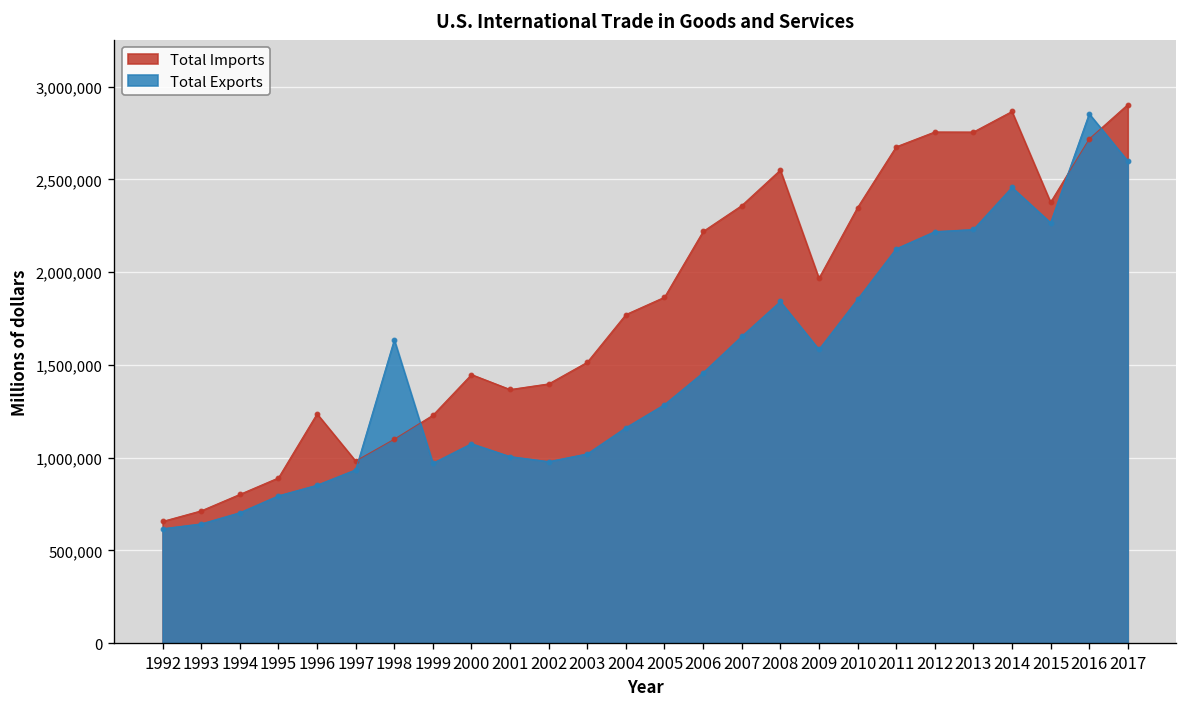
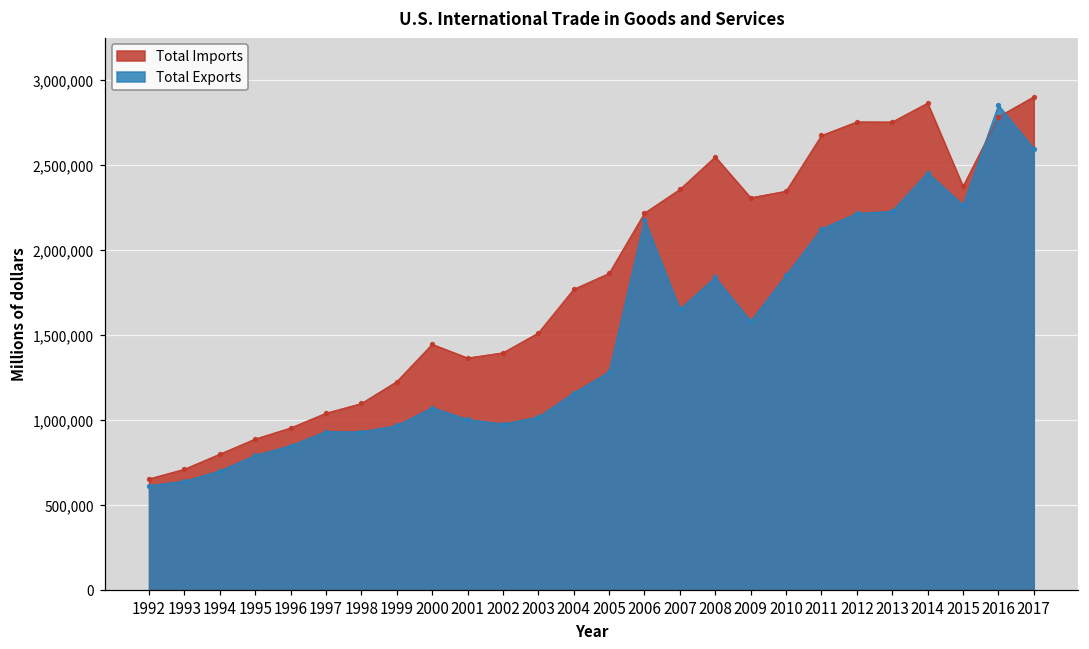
  {
    "Total Imports": {
      "1992": "660,000",
      "1993": "710,000",
      "1994": "800,000",
      "1995": "890,000",
-     "1996": "1,240,000",
-     "1997": "980,000",
+     "1996": "960,000",
+     "1997": "1,040,000",
      "1998": "1,100,000",
      "1999": "1,230,000",
      "2000": "1,450,000",
      "2001": "1,370,000",
      "2002": "1,400,000",
      "2003": "1,510,000",
      "2004": "1,770,000",
      "2005": "1,860,000",
      "2006": "2,220,000",
      "2007": "2,360,000",
      "2008": "2,550,000",
-     "2009": "1,970,000",
+     "2009": "2,310,000",
      "2010": "2,350,000",
      "2011": "2,680,000",
      "2012": "2,760,000",
      "2013": "2,760,000",
      "2014": "2,870,000",
      "2015": "2,380,000",
-     "2016": "2,720,000",
+     "2016": "2,790,000",
      "2017": "2,900,000"
    },
    "Total Exports": {
      "1992": "620,000",
      "1993": "640,000",
      "1994": "700,000",
      "1995": "790,000",
      "1996": "850,000",
      "1997": "930,000",
-     "1998": "1,640,000",
+     "1998": "930,000",
      "1999": "970,000",
      "2000": "1,080,000",
      "2001": "1,010,000",
      "2002": "980,000",
      "2003": "1,020,000",
      "2004": "1,160,000",
      "2005": "1,290,000",
-     "2006": "1,460,000",
+     "2006": "2,180,000",
      "2007": "1,650,000",
      "2008": "1,840,000",
      "2009": "1,580,000",
      "2010": "1,850,000",
      "2011": "2,130,000",
      "2012": "2,220,000",
      "2013": "2,230,000",
      "2014": "2,460,000",
      "2015": "2,270,000",
      "2016": "2,850,000",
      "2017": "2,600,000"
    }
  }
